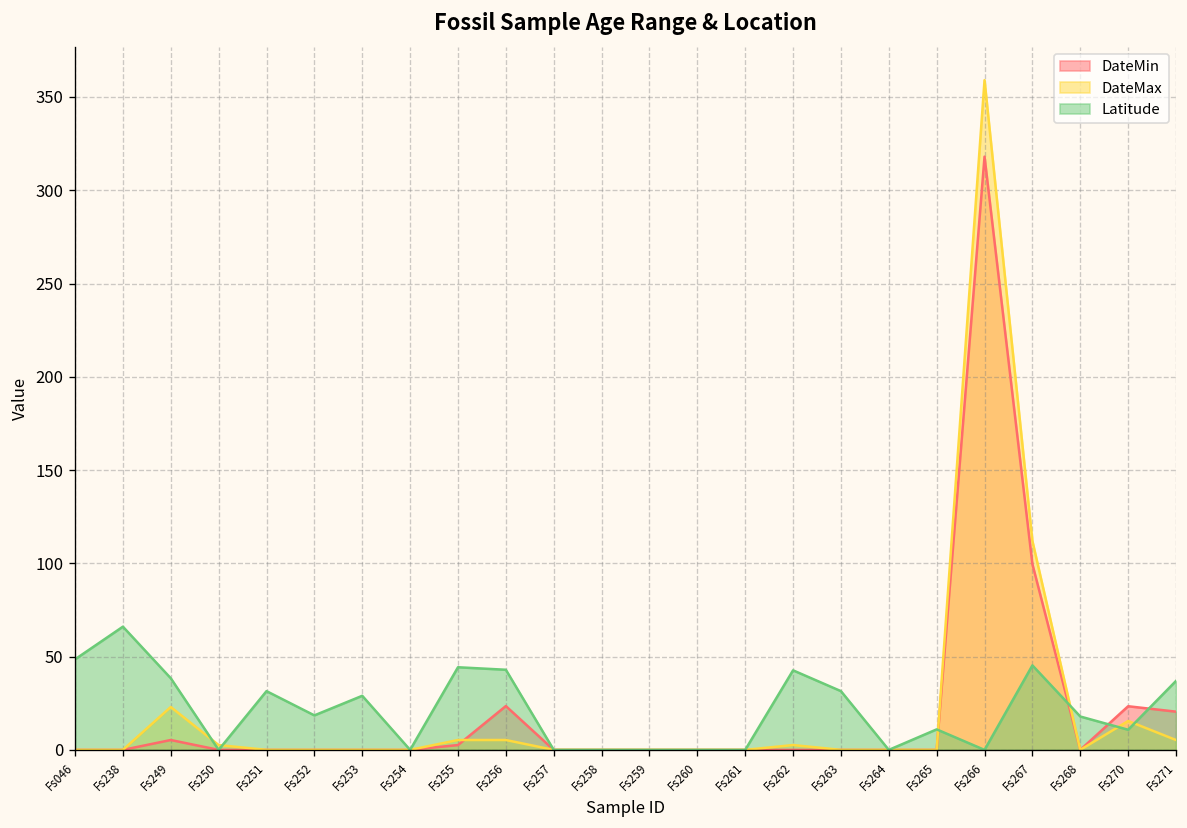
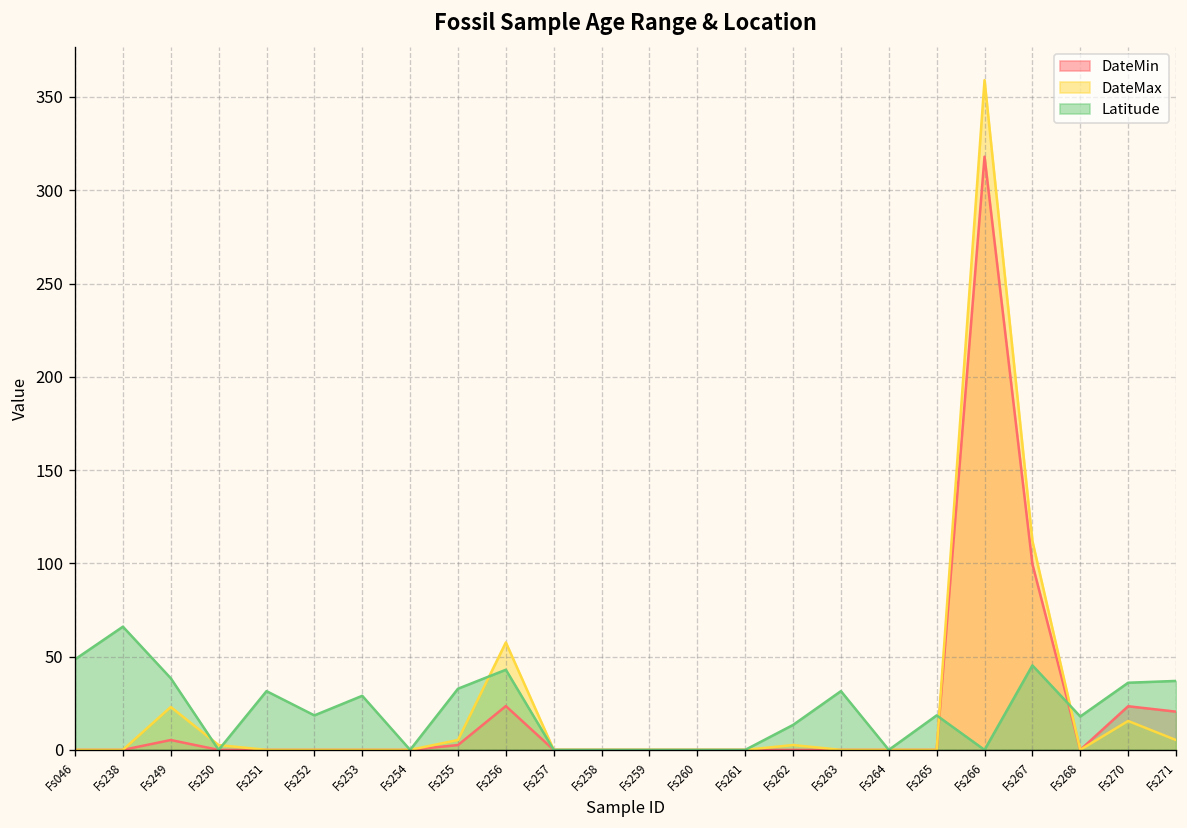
  {
    "DateMin": {
      "Fs249": 5,
      "Fs255": 3,
      "Fs256": 24,
      "Fs262": 0,
      "Fs266": 318,
      "Fs267": 100,
      "Fs270": 23,
      "Fs271": 21
    },
    "DateMax": {
      "Fs249": 23,
      "Fs250": 3,
      "Fs255": 5,
-     "Fs256": 5,
+     "Fs256": 58,
      "Fs262": 3,
      "Fs266": 359,
      "Fs267": 112,
      "Fs270": 16,
      "Fs271": 5
    },
    "Latitude": {
      "Fs046": 49,
      "Fs238": 66,
      "Fs249": 38,
      "Fs251": 32,
      "Fs252": 19,
      "Fs253": 29,
-     "Fs255": 44,
+     "Fs255": 33,
      "Fs256": 43,
-     "Fs262": 43,
+     "Fs262": 13,
      "Fs263": 32,
-     "Fs265": 11,
+     "Fs265": 19,
      "Fs266": 0,
      "Fs267": 45,
      "Fs268": 18,
-     "Fs270": 11,
+     "Fs270": 36,
      "Fs271": 37
    }
  }
